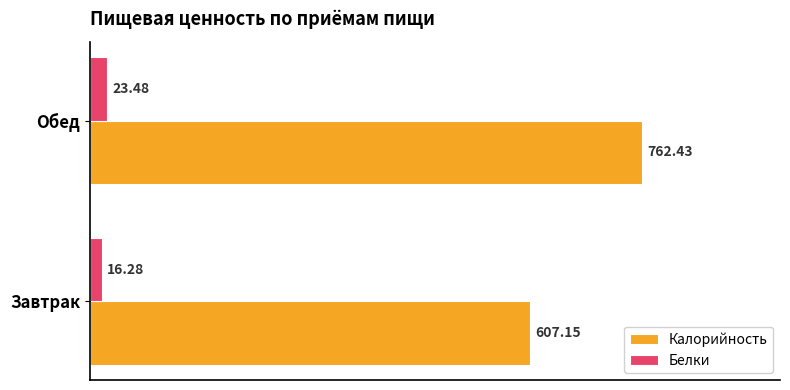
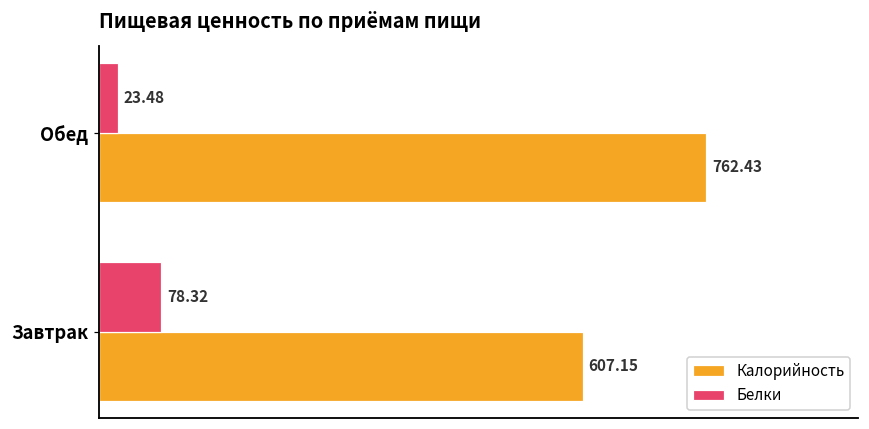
  {
    "Калорийность": {
      "Обед": 762.43,
      "Завтрак": 607.15
    },
    "Белки": {
      "Обед": 23.48,
-     "Завтрак": 16.28
+     "Завтрак": 78.32
    }
  }
